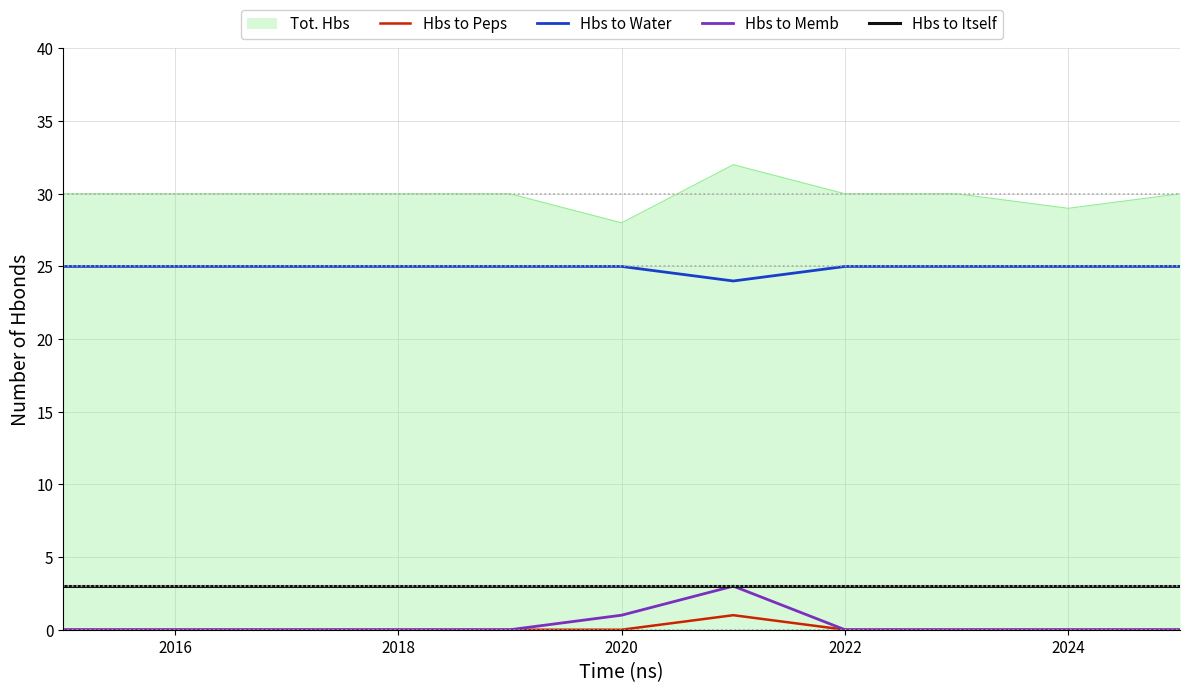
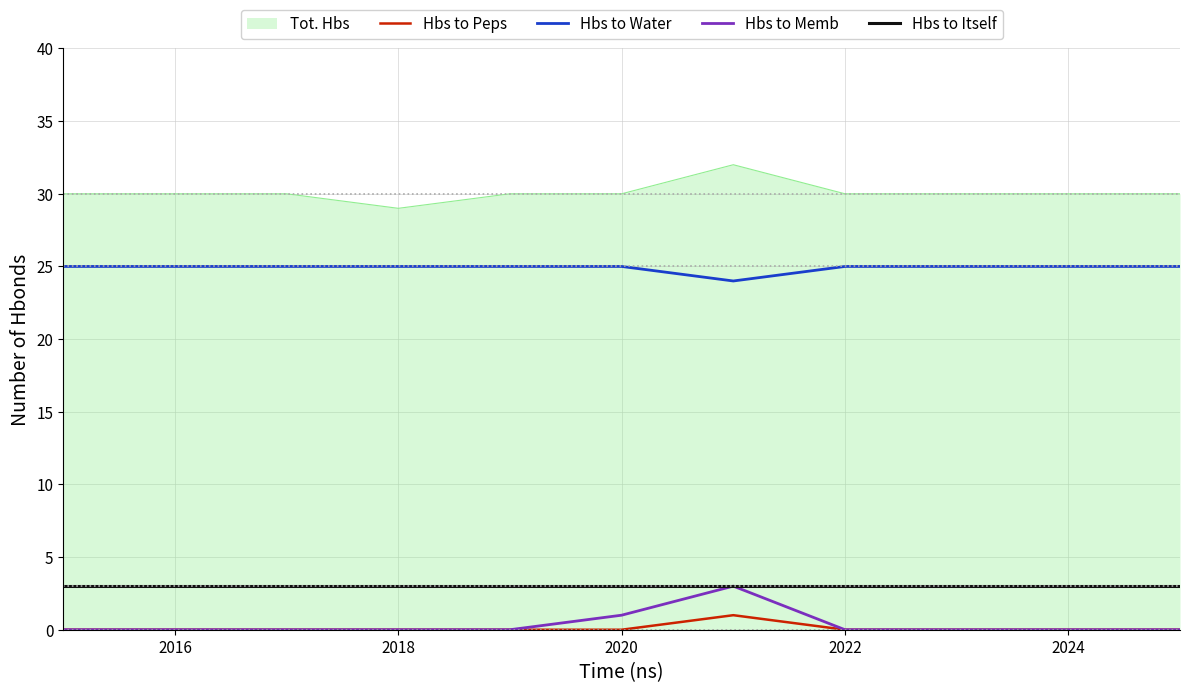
  {
    "Tot. Hbs": {
      "2016": 30,
-     "2018": 30,
-     "2020": 28,
+     "2018": 29,
+     "2020": 30,
      "2022": 30,
-     "2024": 29
+     "2024": 30
    },
    "Hbs to Peps": {
      "2020": 0
    },
    "Hbs to Water": {
      "2016": 25,
      "2018": 25,
      "2020": 25,
      "2022": 25,
      "2024": 25
    },
    "Hbs to Memb": {
      "2020": 1
    },
    "Hbs to Itself": {
      "2016": 3,
      "2018": 3,
      "2020": 3,
      "2022": 3,
      "2024": 3
    }
  }
